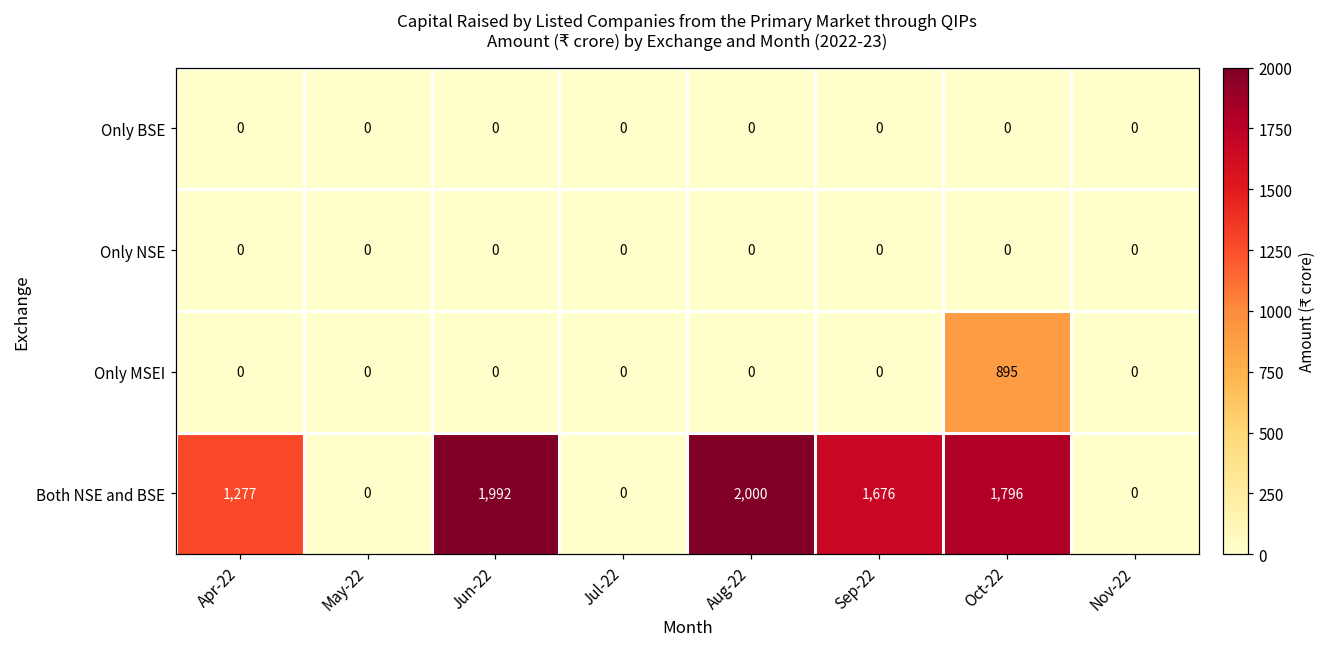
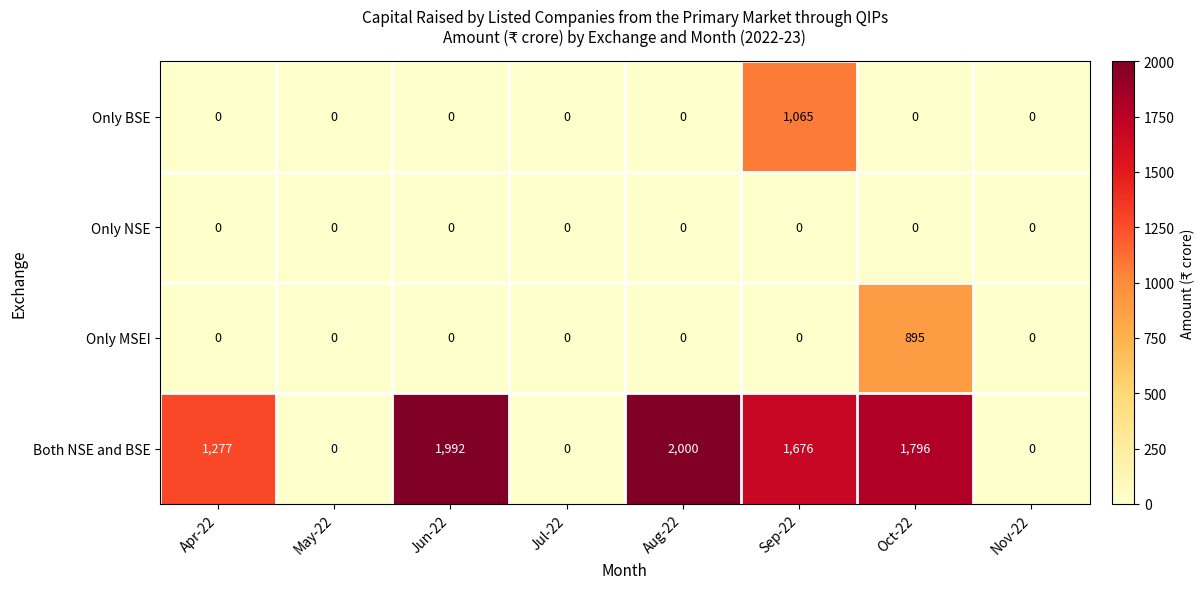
  {
    "Only BSE": {
      "Apr-22": "0",
      "May-22": "0",
      "Jun-22": "0",
      "Jul-22": "0",
      "Aug-22": "0",
-     "Sep-22": "0",
+     "Sep-22": "1,065",
      "Oct-22": "0",
      "Nov-22": "0"
    },
    "Only NSE": {
      "Apr-22": "0",
      "May-22": "0",
      "Jun-22": "0",
      "Jul-22": "0",
      "Aug-22": "0",
      "Sep-22": "0",
      "Oct-22": "0",
      "Nov-22": "0"
    },
    "Only MSEI": {
      "Apr-22": "0",
      "May-22": "0",
      "Jun-22": "0",
      "Jul-22": "0",
      "Aug-22": "0",
      "Sep-22": "0",
      "Oct-22": "895",
      "Nov-22": "0"
    },
    "Both NSE and BSE": {
      "Apr-22": "1,277",
      "May-22": "0",
      "Jun-22": "1,992",
      "Jul-22": "0",
      "Aug-22": "2,000",
      "Sep-22": "1,676",
      "Oct-22": "1,796",
      "Nov-22": "0"
    }
  }
